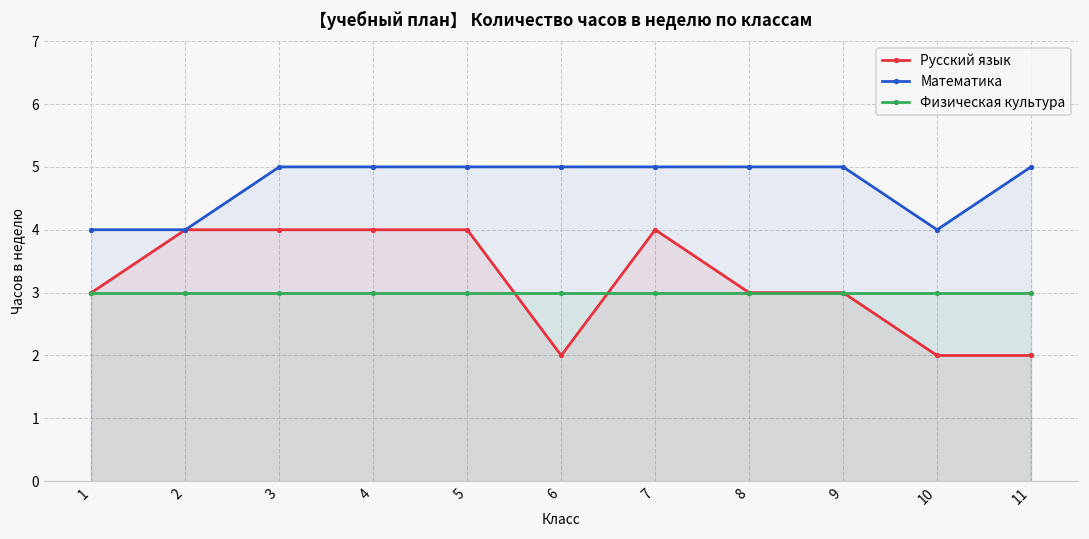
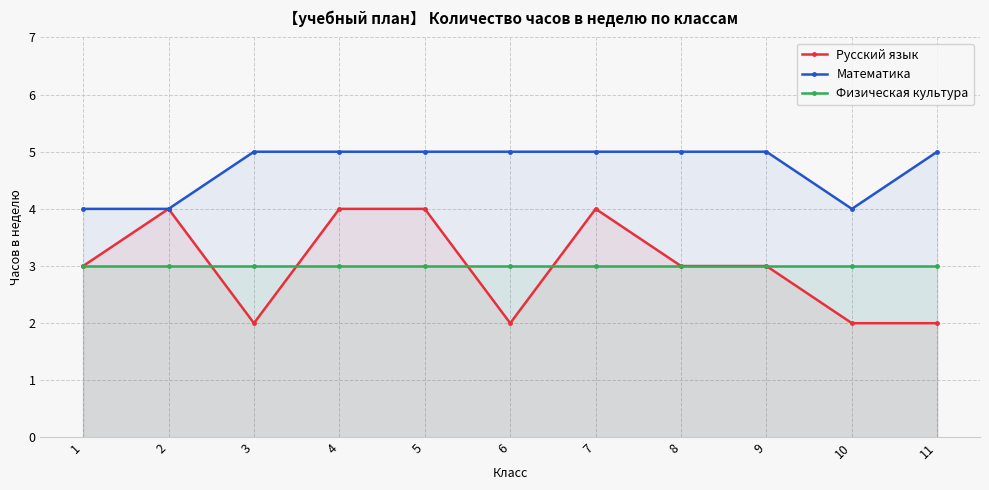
  {
    "Русский язык": {
-     "3": 4,
+     "3": 2,
      "4": 4,
      "5": 4,
      "6": 2,
      "7": 4,
      "10": 2,
      "11": 2
    },
    "Математика": {
      "1": 4,
      "3": 5,
      "4": 5,
      "5": 5,
      "6": 5,
      "7": 5,
      "8": 5,
      "9": 5,
      "10": 4,
      "11": 5
    },
    "Физическая культура": {
      "2": 3,
      "3": 3,
      "4": 3,
      "5": 3,
      "6": 3,
      "7": 3,
      "10": 3,
      "11": 3
    }
  }
